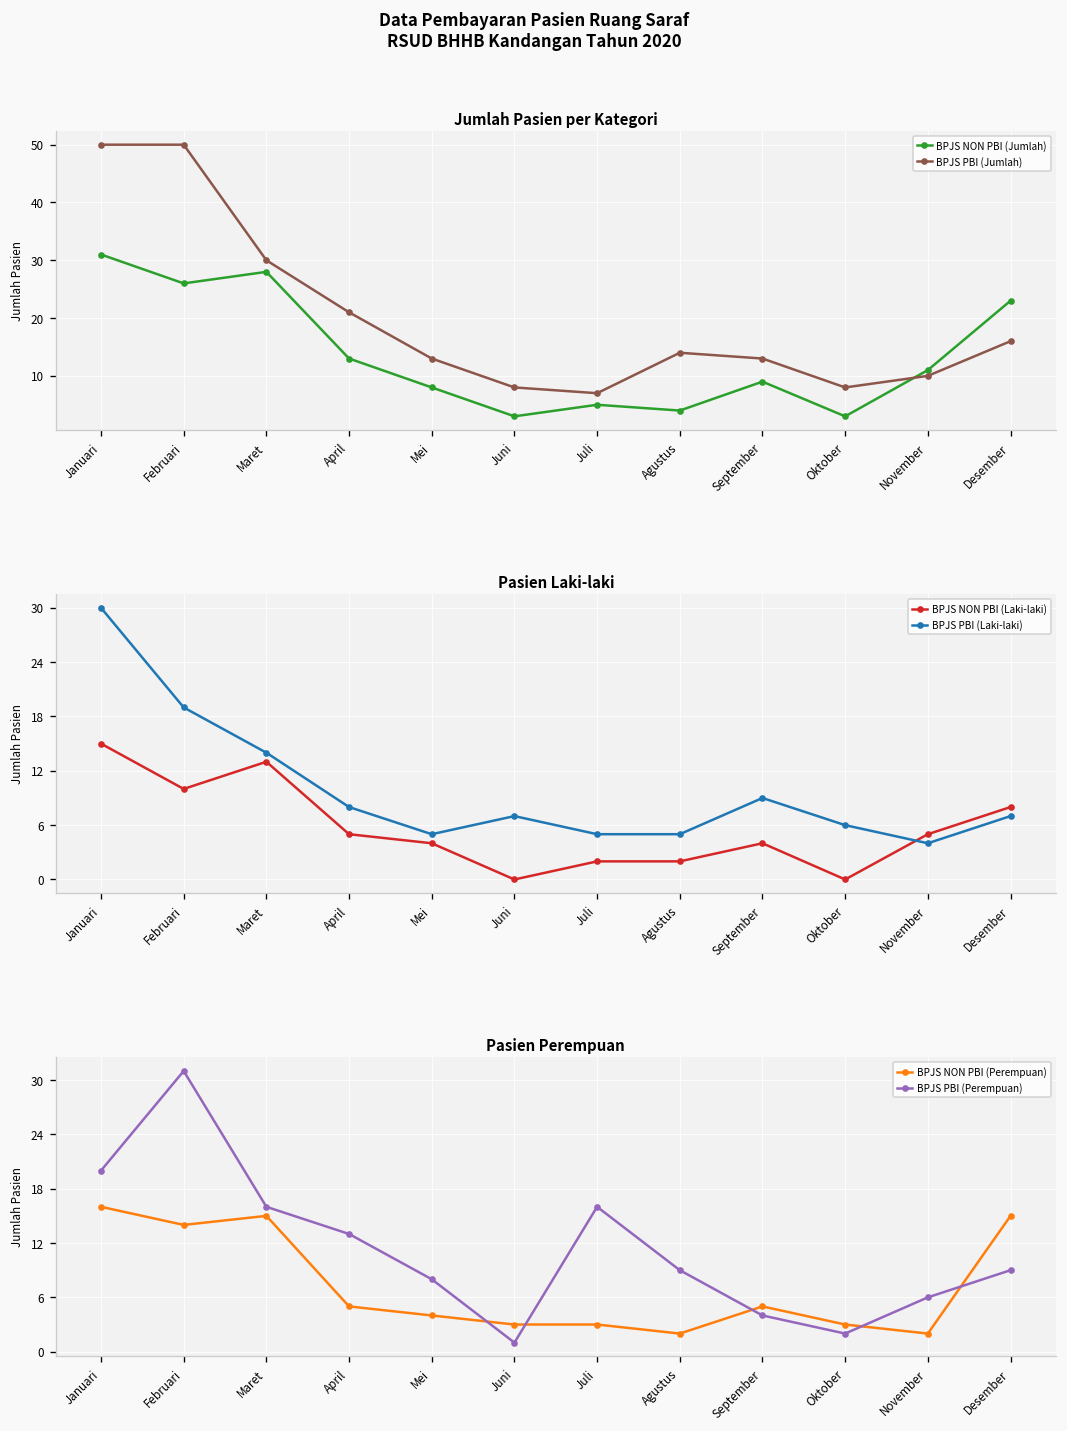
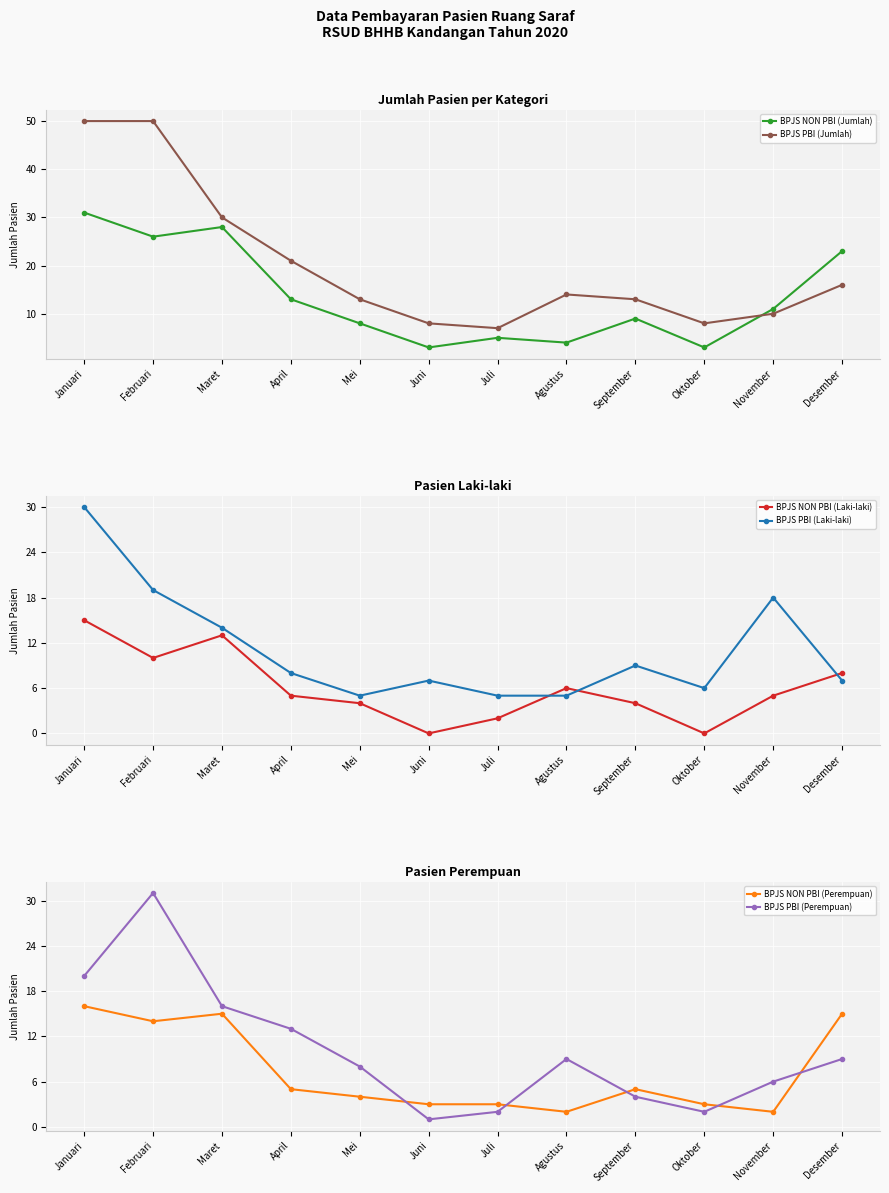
  {
    "Jumlah Pasien per Kategori": {
      "BPJS NON PBI (Jumlah)": {
        "Januari": 31,
        "Februari": 26,
        "Maret": 28,
        "April": 13,
        "Mei": 8,
        "Juni": 3,
        "Juli": 5,
        "Agustus": 4,
        "September": 9,
        "Oktober": 3,
        "November": 11,
        "Desember": 23
      },
      "BPJS PBI (Jumlah)": {
        "Januari": 50,
        "Februari": 50,
        "Maret": 30,
        "April": 21,
        "Mei": 13,
        "Juni": 8,
        "Juli": 7,
        "Agustus": 14,
        "September": 13,
        "Oktober": 8,
        "November": 10,
        "Desember": 16
      }
    },
    "Pasien Laki-laki": {
      "BPJS NON PBI (Laki-laki)": {
        "Januari": 15,
        "Februari": 10,
        "Maret": 13,
        "April": 5,
        "Mei": 4,
        "Juni": 0,
        "Juli": 2,
-       "Agustus": 2,
+       "Agustus": 6,
        "September": 4,
        "Oktober": 0,
        "November": 5,
        "Desember": 8
      },
      "BPJS PBI (Laki-laki)": {
        "Januari": 30,
        "Februari": 19,
        "Maret": 14,
        "April": 8,
        "Mei": 5,
        "Juni": 7,
        "Juli": 5,
        "Agustus": 5,
        "September": 9,
        "Oktober": 6,
-       "November": 4,
+       "November": 18,
        "Desember": 7
      }
    },
    "Pasien Perempuan": {
      "BPJS NON PBI (Perempuan)": {
        "Januari": 16,
        "Februari": 14,
        "Maret": 15,
        "April": 5,
        "Mei": 4,
        "Juni": 3,
        "Juli": 3,
        "Agustus": 2,
        "September": 5,
        "Oktober": 3,
        "November": 2,
        "Desember": 15
      },
      "BPJS PBI (Perempuan)": {
        "Januari": 20,
        "Februari": 31,
        "Maret": 16,
        "April": 13,
        "Mei": 8,
        "Juni": 1,
-       "Juli": 16,
+       "Juli": 2,
        "Agustus": 9,
        "September": 4,
        "Oktober": 2,
        "November": 6,
        "Desember": 9
      }
    }
  }
